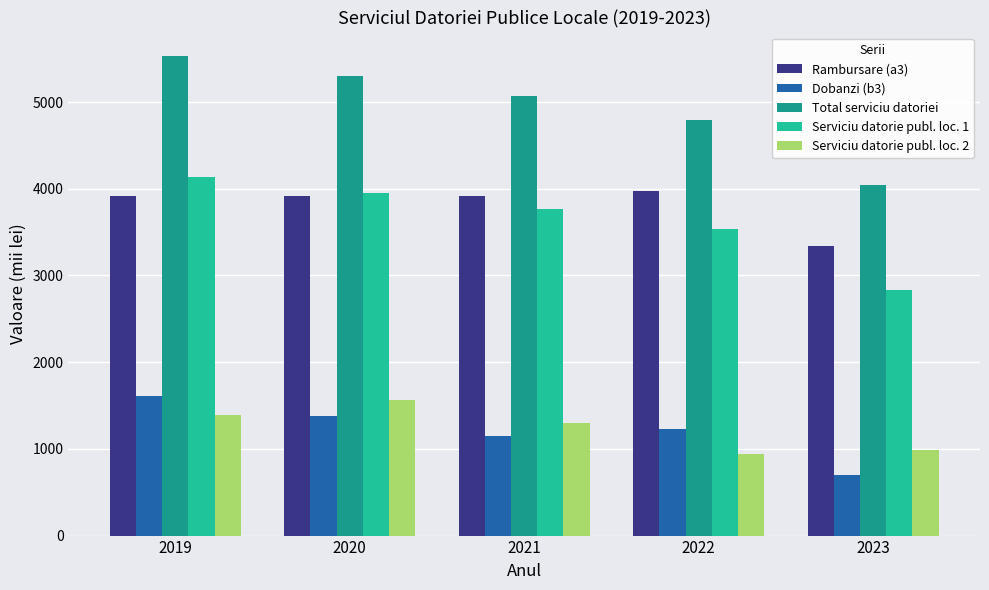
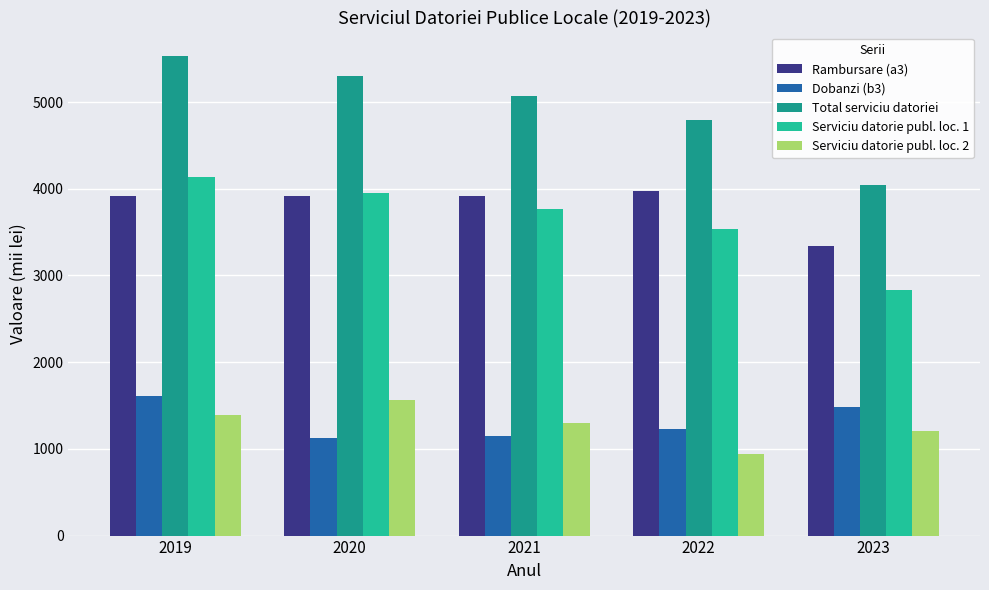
  {
    "Rambursare (a3)": {
      "2019": 3900,
      "2020": 3900,
      "2021": 3900,
      "2022": 4000,
      "2023": 3300
    },
    "Dobanzi (b3)": {
      "2019": 1600,
-     "2020": 1400,
+     "2020": 1100,
      "2021": 1100,
      "2022": 1200,
-     "2023": 700
+     "2023": 1500
    },
    "Serviciu datorie publ. loc. 2": {
      "2019": 1400,
      "2020": 1600,
      "2021": 1300,
      "2022": 900,
-     "2023": 1000
+     "2023": 1200
    }
  }
